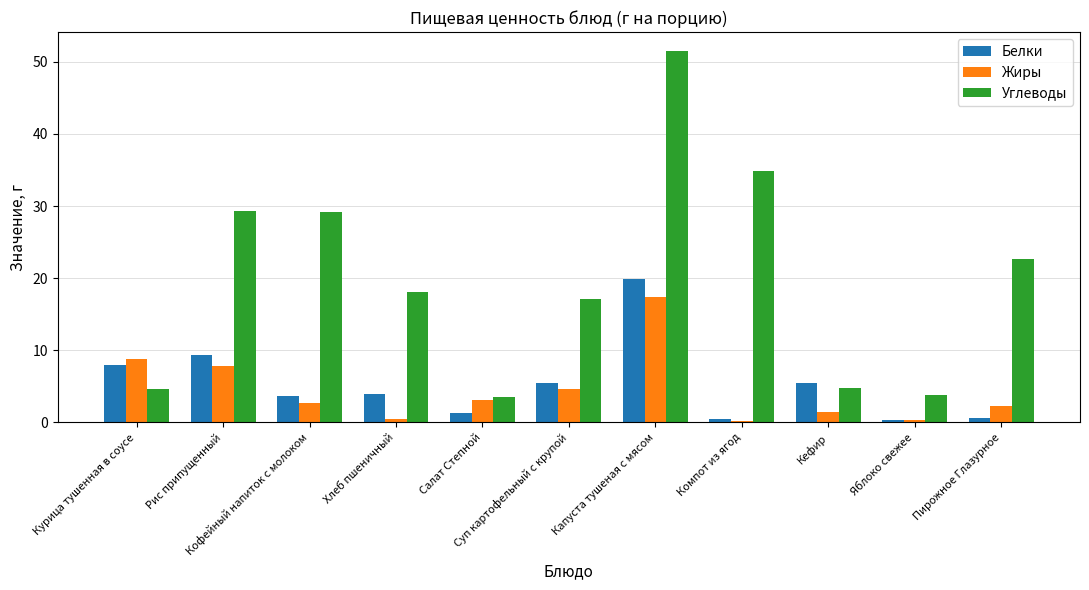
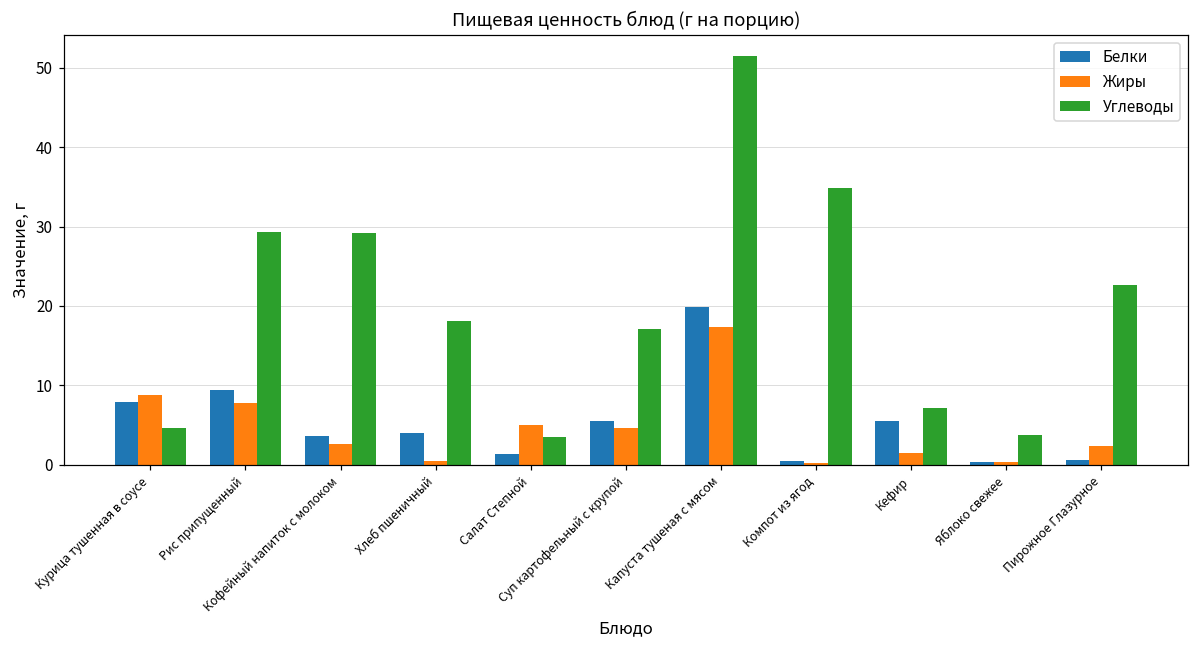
  {
    "Белки": {
      "Курица тушенная в соусе": 8,
      "Рис припущенный": 9,
      "Кофейный напиток с молоком": 4,
      "Хлеб пшеничный": 4,
      "Салат Степной": 1,
      "Суп картофельный с крупой": 6,
      "Капуста тушеная с мясом": 20,
      "Компот из ягод": 1,
      "Кефир": 6,
      "Яблоко свежее": 0,
      "Пирожное Глазурное": 1
    },
    "Жиры": {
      "Курица тушенная в соусе": 9,
      "Рис припущенный": 8,
      "Кофейный напиток с молоком": 3,
      "Хлеб пшеничный": 1,
-     "Салат Степной": 3,
+     "Салат Степной": 5,
      "Суп картофельный с крупой": 5,
      "Капуста тушеная с мясом": 17,
      "Кефир": 2,
      "Яблоко свежее": 0,
      "Пирожное Глазурное": 2
    },
    "Углеводы": {
      "Курица тушенная в соусе": 5,
      "Рис припущенный": 29,
      "Кофейный напиток с молоком": 29,
      "Хлеб пшеничный": 18,
      "Салат Степной": 4,
      "Суп картофельный с крупой": 17,
      "Капуста тушеная с мясом": 52,
      "Компот из ягод": 35,
-     "Кефир": 5,
+     "Кефир": 7,
      "Яблоко свежее": 4,
      "Пирожное Глазурное": 23
    }
  }
